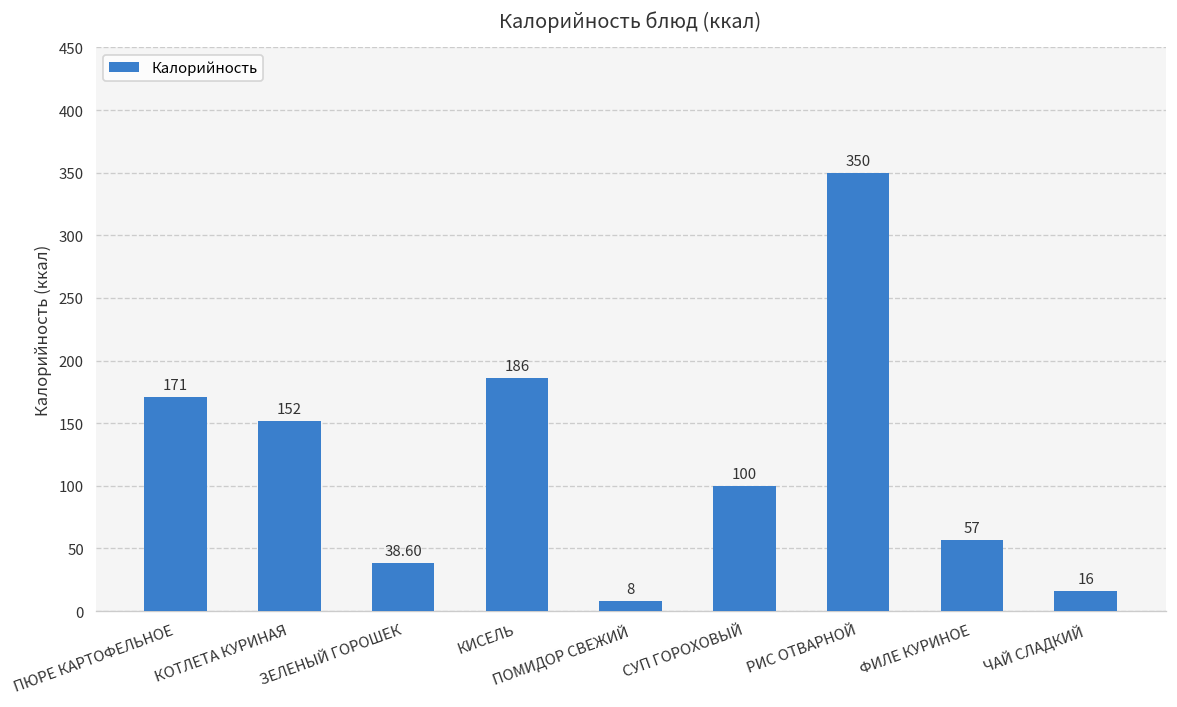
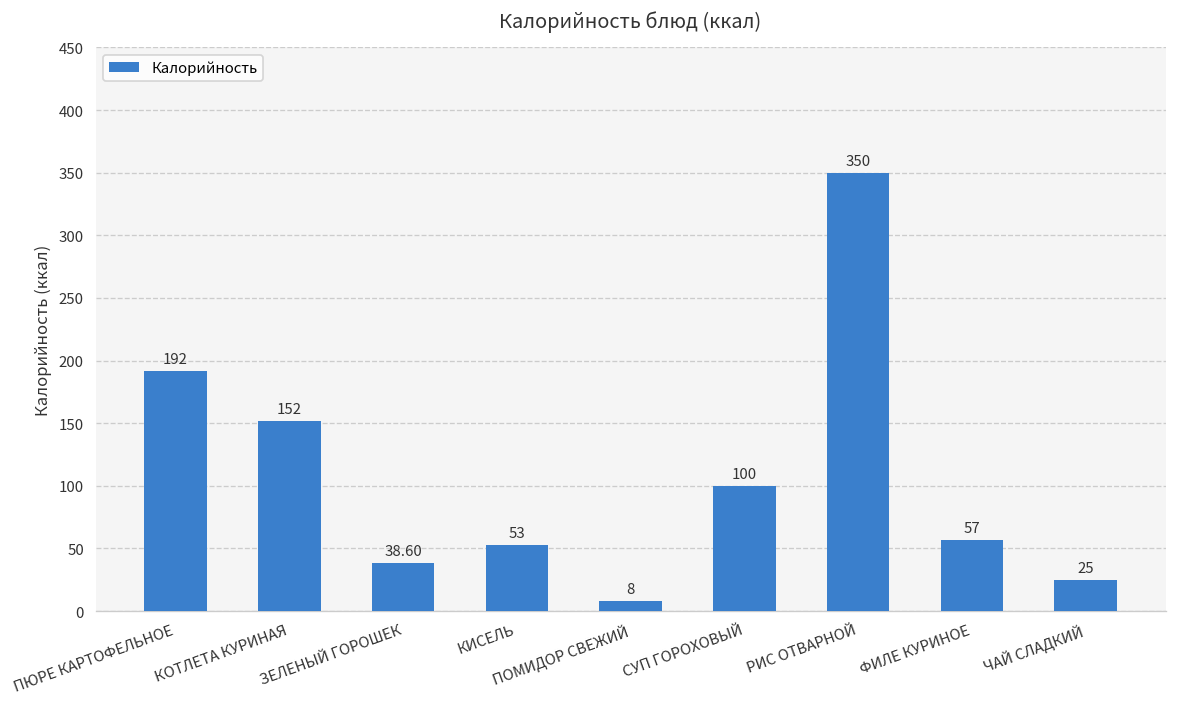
  {
-   "ПЮРЕ КАРТОФЕЛЬНОЕ": 171,
+   "ПЮРЕ КАРТОФЕЛЬНОЕ": 192,
    "КОТЛЕТА КУРИНАЯ": 152,
    "ЗЕЛЕНЫЙ ГОРОШЕК": 38.60,
-   "КИСЕЛЬ": 186,
+   "КИСЕЛЬ": 53,
    "ПОМИДОР СВЕЖИЙ": 8,
    "СУП ГОРОХОВЫЙ": 100,
    "РИС ОТВАРНОЙ": 350,
    "ФИЛЕ КУРИНОЕ": 57,
-   "ЧАЙ СЛАДКИЙ": 16
+   "ЧАЙ СЛАДКИЙ": 25
  }
